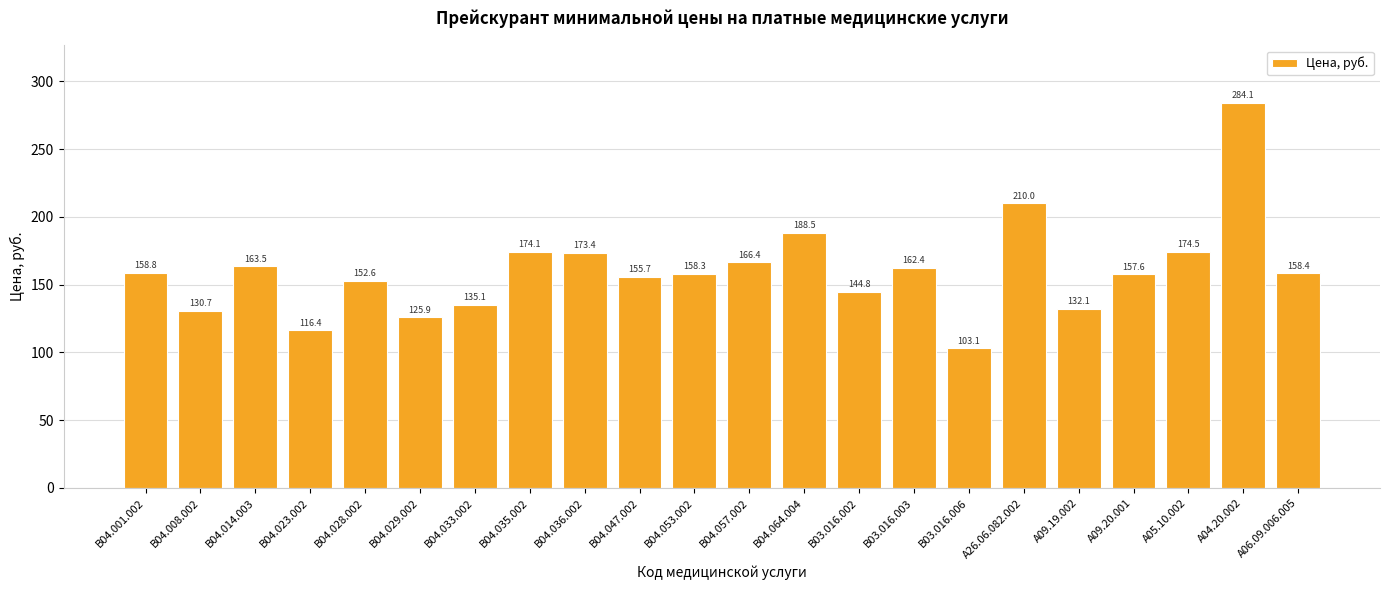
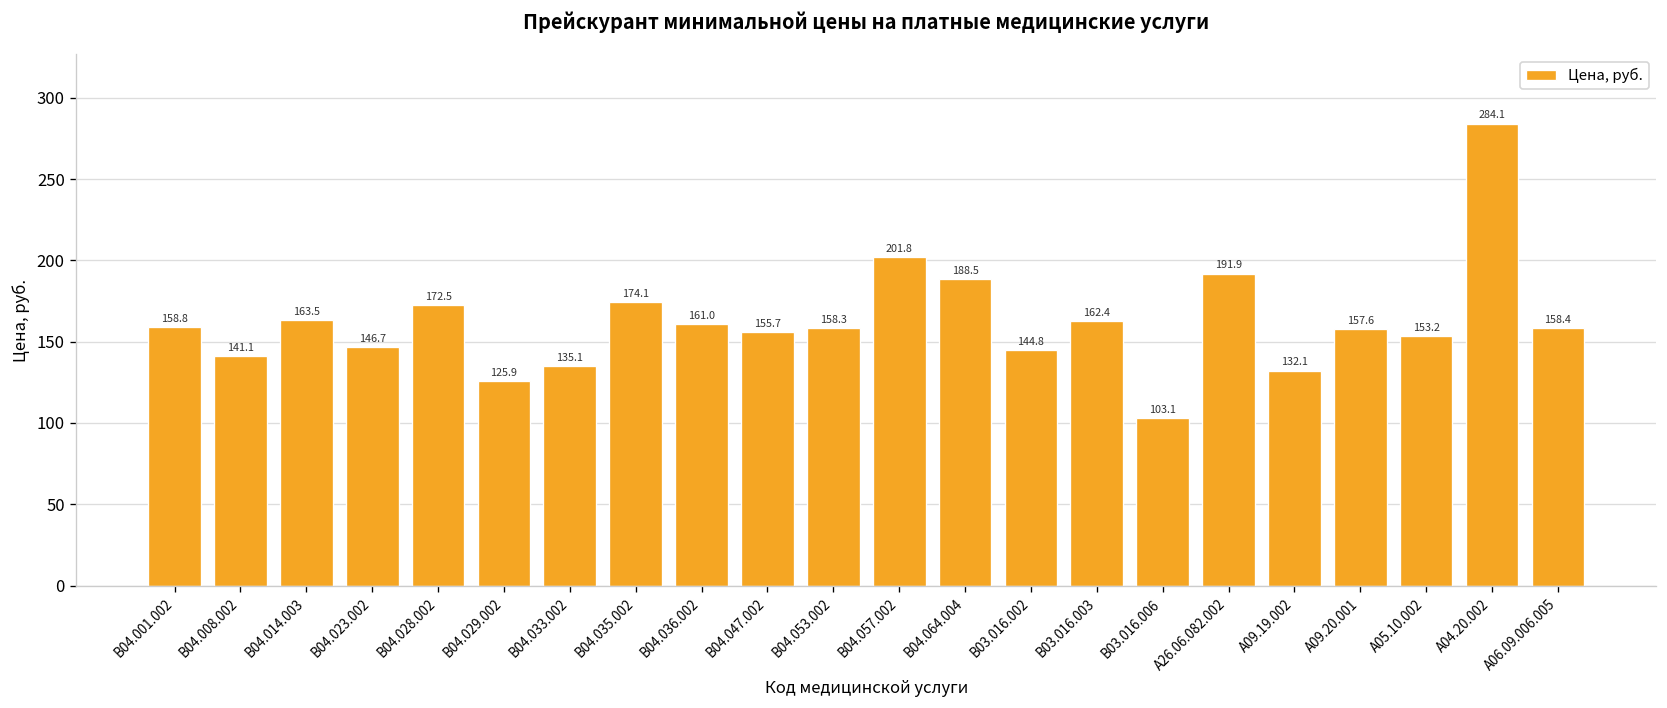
  {
    "B04.001.002": 158.8,
-   "B04.008.002": 130.7,
+   "B04.008.002": 141.1,
    "B04.014.003": 163.5,
-   "B04.023.002": 116.4,
-   "B04.028.002": 152.6,
+   "B04.023.002": 146.7,
+   "B04.028.002": 172.5,
    "B04.029.002": 125.9,
    "B04.033.002": 135.1,
    "B04.035.002": 174.1,
-   "B04.036.002": 173.4,
+   "B04.036.002": 161.0,
    "B04.047.002": 155.7,
    "B04.053.002": 158.3,
-   "B04.057.002": 166.4,
+   "B04.057.002": 201.8,
    "B04.064.004": 188.5,
    "B03.016.002": 144.8,
    "B03.016.003": 162.4,
    "B03.016.006": 103.1,
-   "A26.06.082.002": 210.0,
+   "A26.06.082.002": 191.9,
    "A09.19.002": 132.1,
    "A09.20.001": 157.6,
-   "A05.10.002": 174.5,
+   "A05.10.002": 153.2,
    "A04.20.002": 284.1,
    "A06.09.006.005": 158.4
  }
